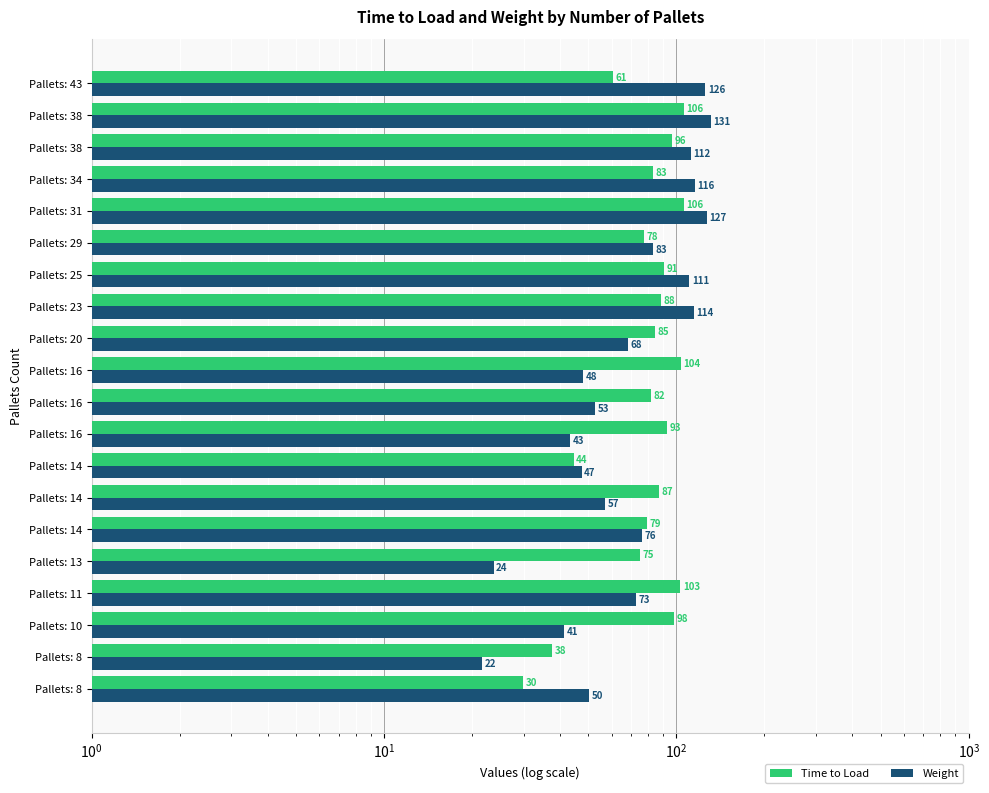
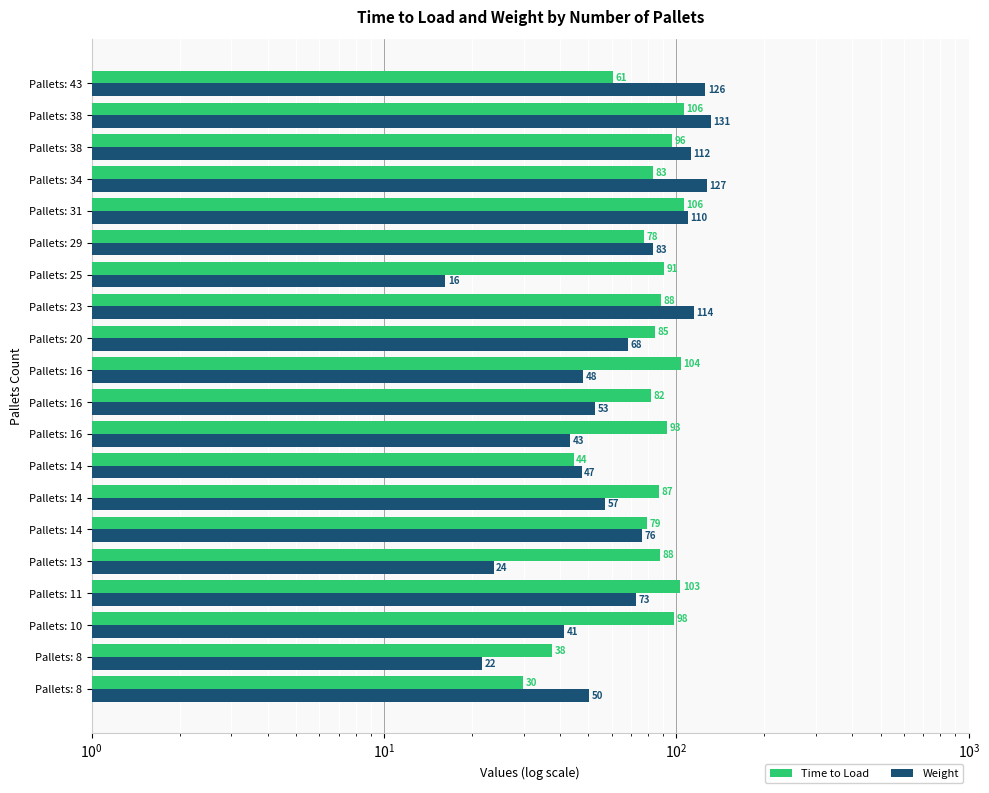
  {
    "Time to Load": {
      "Pallets: 43": 61,
      "Pallets: 34": 83,
      "Pallets: 31": 106,
      "Pallets: 29": 78,
      "Pallets: 25": 91,
      "Pallets: 23": 88,
      "Pallets: 20": 85,
-     "Pallets: 13": 75,
+     "Pallets: 13": 88,
      "Pallets: 11": 103,
      "Pallets: 10": 98
    },
    "Weight": {
      "Pallets: 43": 126,
-     "Pallets: 34": 116,
-     "Pallets: 31": 127,
+     "Pallets: 34": 127,
+     "Pallets: 31": 110,
      "Pallets: 29": 83,
-     "Pallets: 25": 111,
+     "Pallets: 25": 16,
      "Pallets: 23": 114,
      "Pallets: 20": 68,
      "Pallets: 13": 24,
      "Pallets: 11": 73,
      "Pallets: 10": 41
    }
  }
